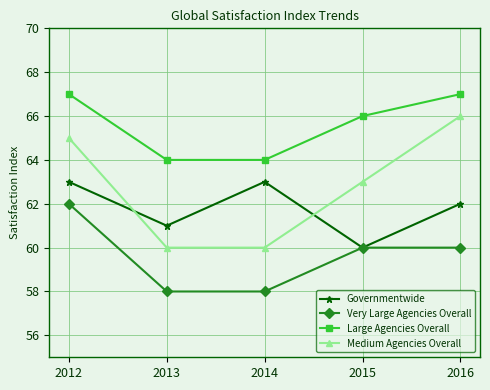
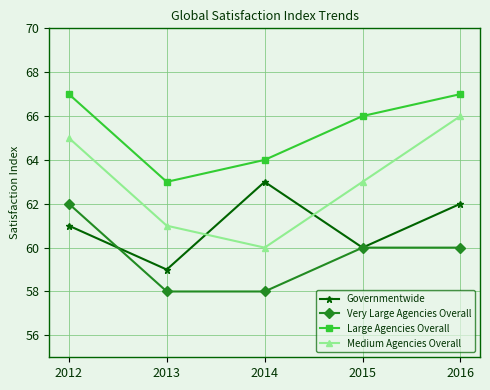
  {
    "Governmentwide": {
-     "2012": 63,
-     "2013": 61,
+     "2012": 61,
+     "2013": 59,
      "2014": 63,
      "2016": 62
    },
    "Very Large Agencies Overall": {
      "2012": 62,
      "2013": 58,
      "2014": 58,
      "2016": 60
    },
    "Large Agencies Overall": {
      "2012": 67,
-     "2013": 64,
+     "2013": 63,
      "2014": 64,
      "2015": 66,
      "2016": 67
    },
    "Medium Agencies Overall": {
      "2012": 65,
-     "2013": 60,
+     "2013": 61,
      "2014": 60,
      "2015": 63,
      "2016": 66
    }
  }
